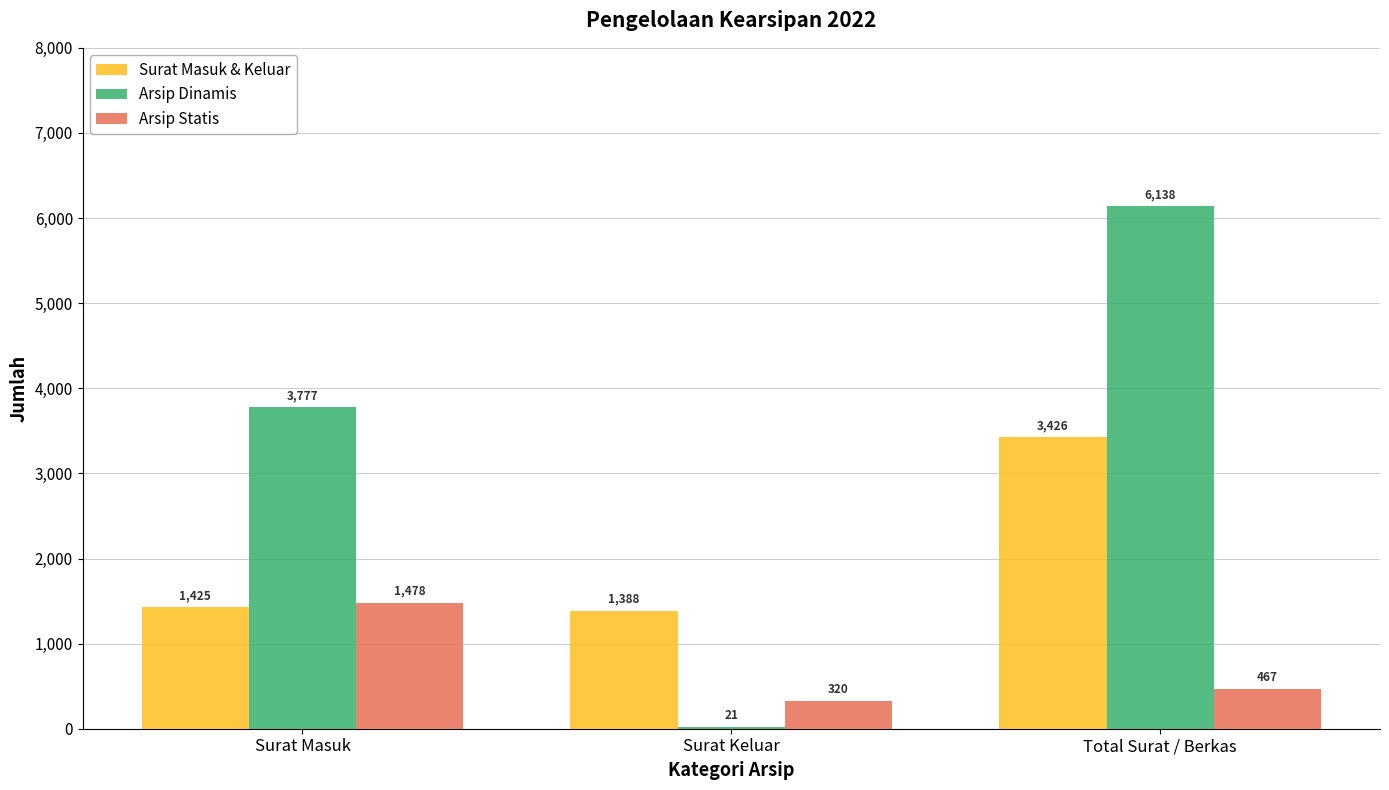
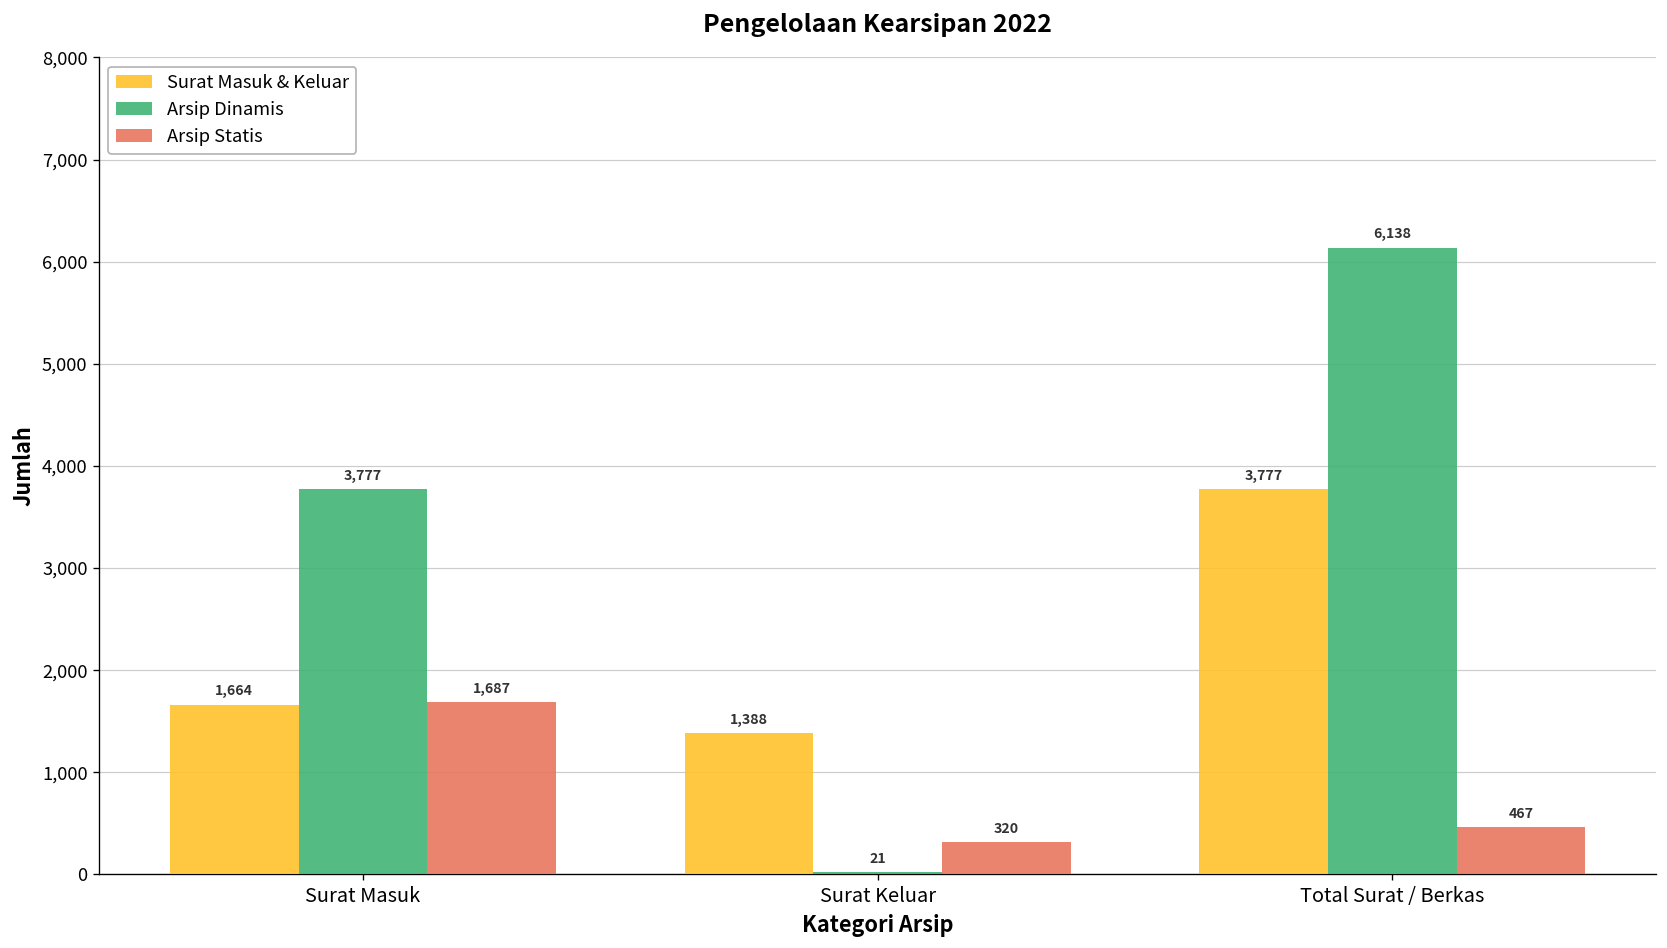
  {
    "Surat Masuk & Keluar": {
-     "Surat Masuk": "1,425",
+     "Surat Masuk": "1,664",
      "Surat Keluar": "1,388",
-     "Total Surat / Berkas": "3,426"
+     "Total Surat / Berkas": "3,777"
    },
    "Arsip Dinamis": {
      "Surat Masuk": "3,777",
      "Surat Keluar": "21",
      "Total Surat / Berkas": "6,138"
    },
    "Arsip Statis": {
-     "Surat Masuk": "1,478",
+     "Surat Masuk": "1,687",
      "Surat Keluar": "320",
      "Total Surat / Berkas": "467"
    }
  }
